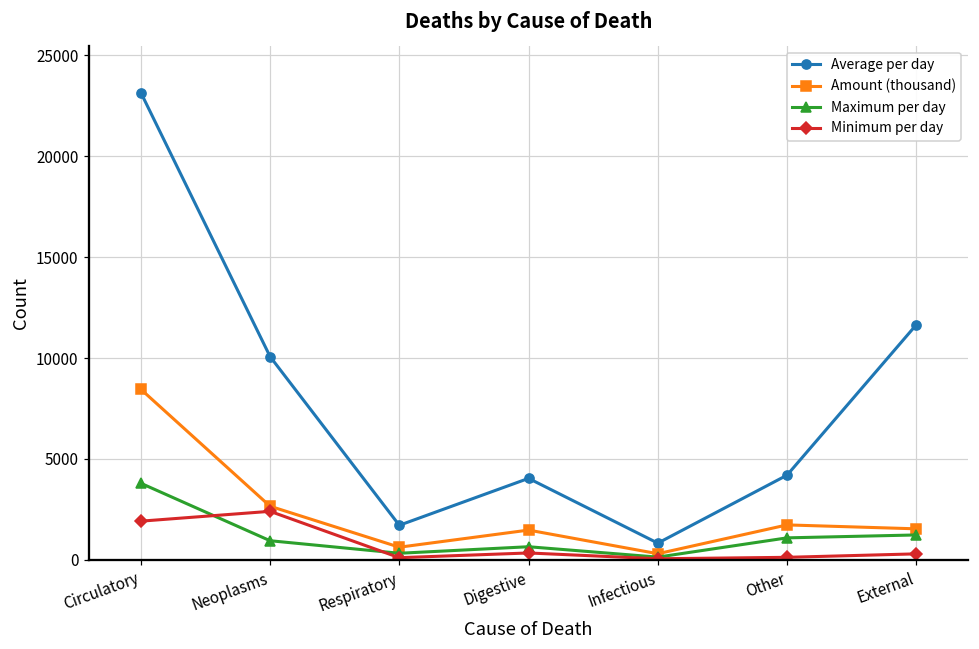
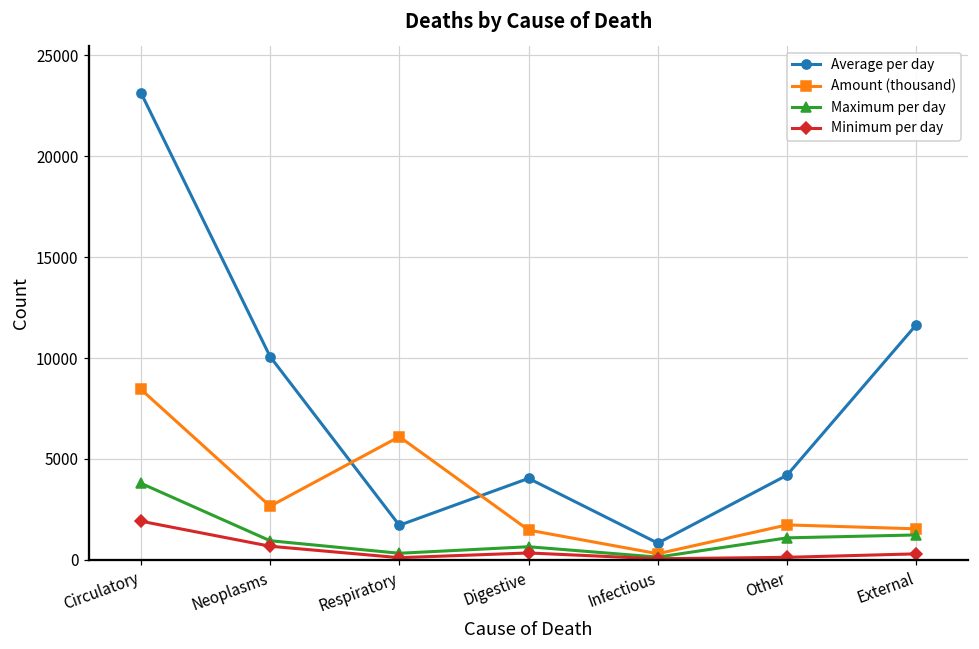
  {
    "Average per day": {
      "Circulatory": 23200,
      "Neoplasms": 10100,
      "Respiratory": 1700,
      "Digestive": 4000,
      "Infectious": 800,
      "Other": 4200,
      "External": 11700
    },
    "Amount (thousand)": {
      "Circulatory": 8500,
      "Neoplasms": 2700,
-     "Respiratory": 600,
+     "Respiratory": 6100,
      "Digestive": 1500,
      "Infectious": 300,
      "Other": 1700,
      "External": 1500
    },
    "Maximum per day": {
      "Circulatory": 3800,
      "Neoplasms": 900,
      "Respiratory": 300,
      "Digestive": 600,
      "Other": 1100,
      "External": 1200
    },
    "Minimum per day": {
      "Circulatory": 1900,
-     "Neoplasms": 2400,
+     "Neoplasms": 700,
      "Respiratory": 100,
      "Digestive": 300,
      "Other": 100,
      "External": 300
    }
  }
